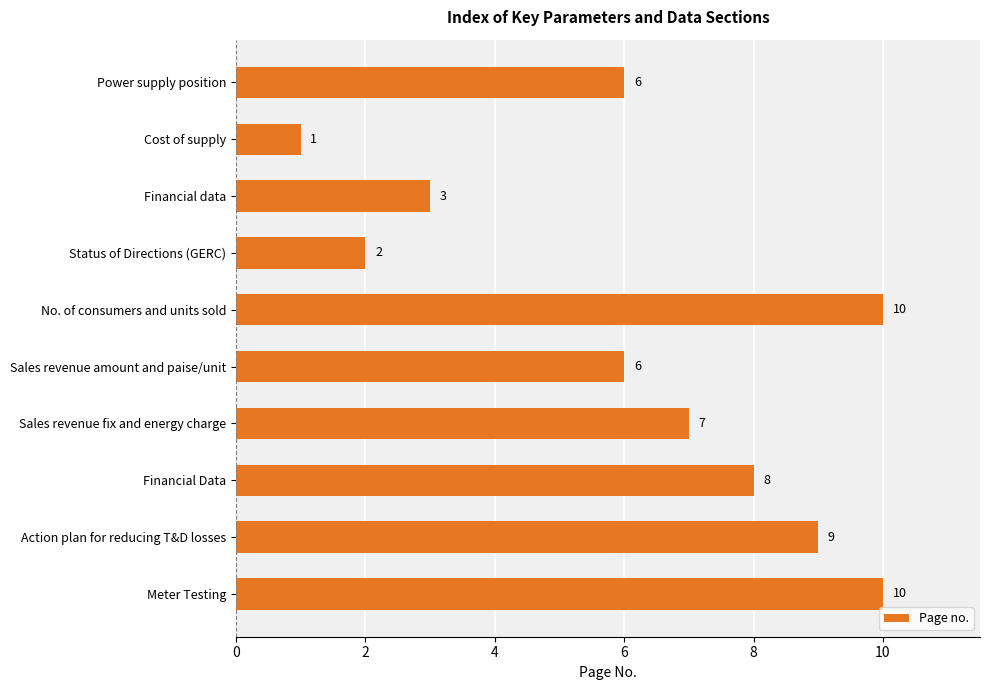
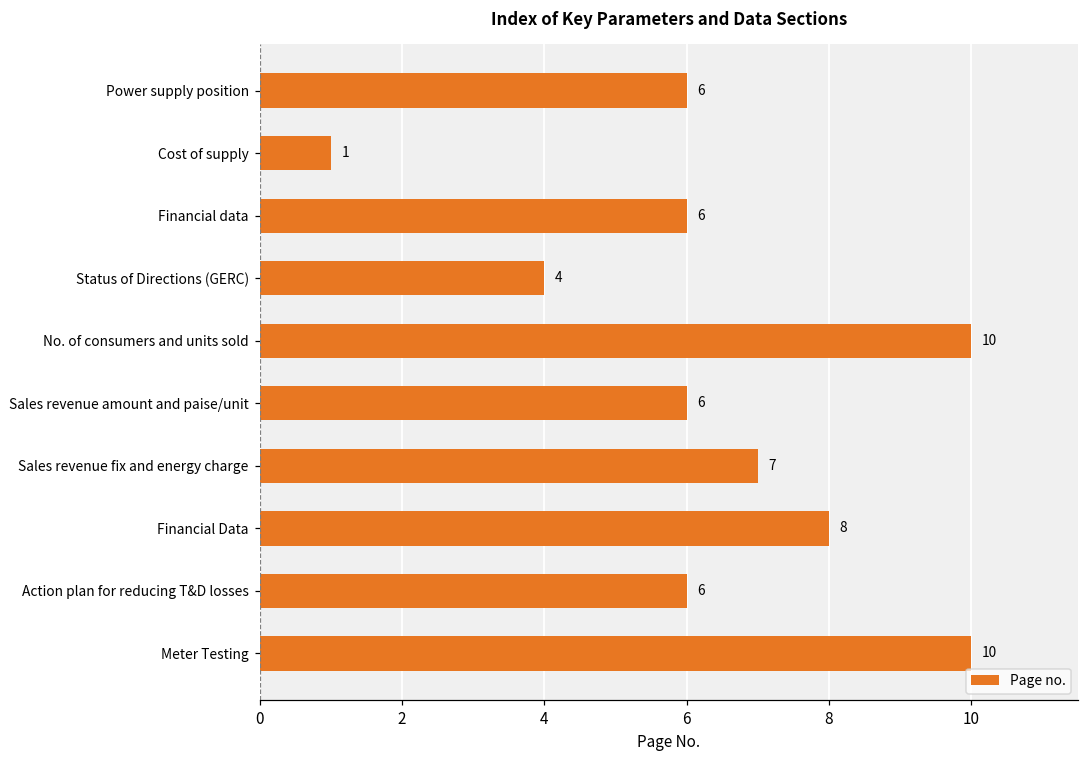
  {
    "Power supply position": 6,
    "Cost of supply": 1,
-   "Financial data": 3,
-   "Status of Directions (GERC)": 2,
+   "Financial data": 6,
+   "Status of Directions (GERC)": 4,
    "No. of consumers and units sold": 10,
    "Sales revenue amount and paise/unit": 6,
    "Sales revenue fix and energy charge": 7,
    "Financial Data": 8,
-   "Action plan for reducing T&D losses": 9,
+   "Action plan for reducing T&D losses": 6,
    "Meter Testing": 10
  }
